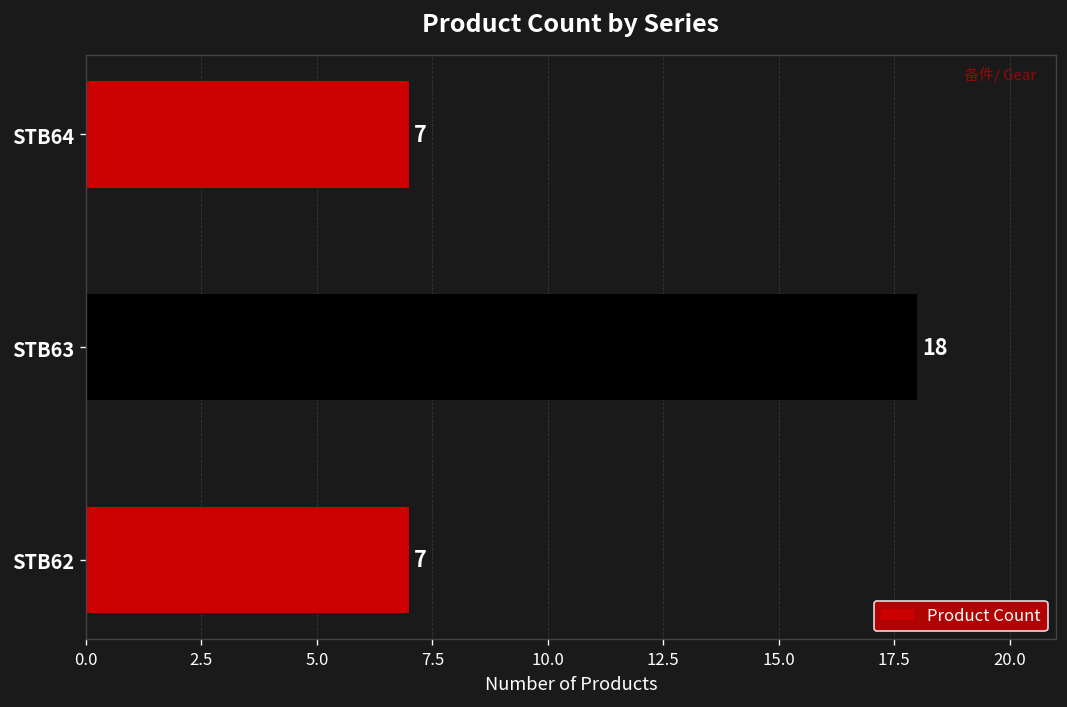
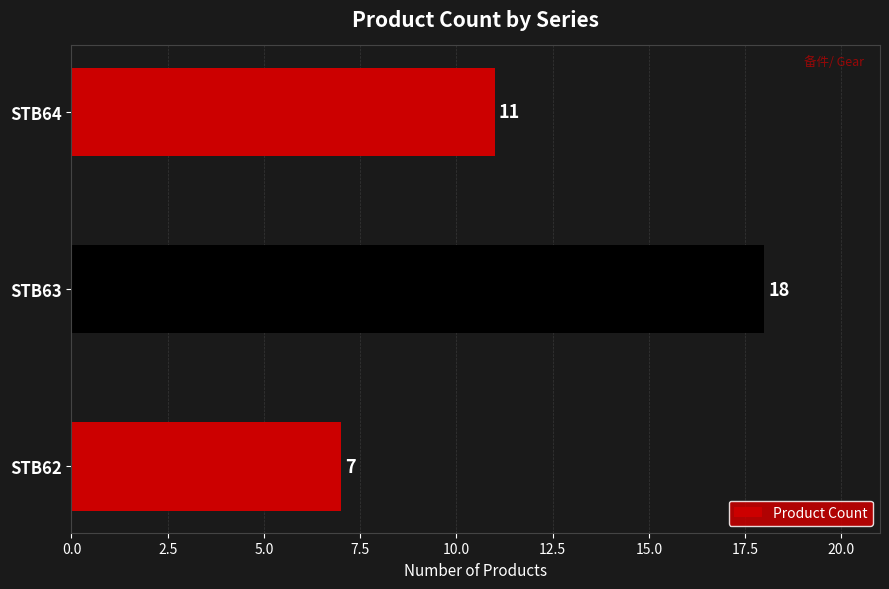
  {
-   "STB64": 7,
+   "STB64": 11,
    "STB63": 18,
    "STB62": 7
  }
